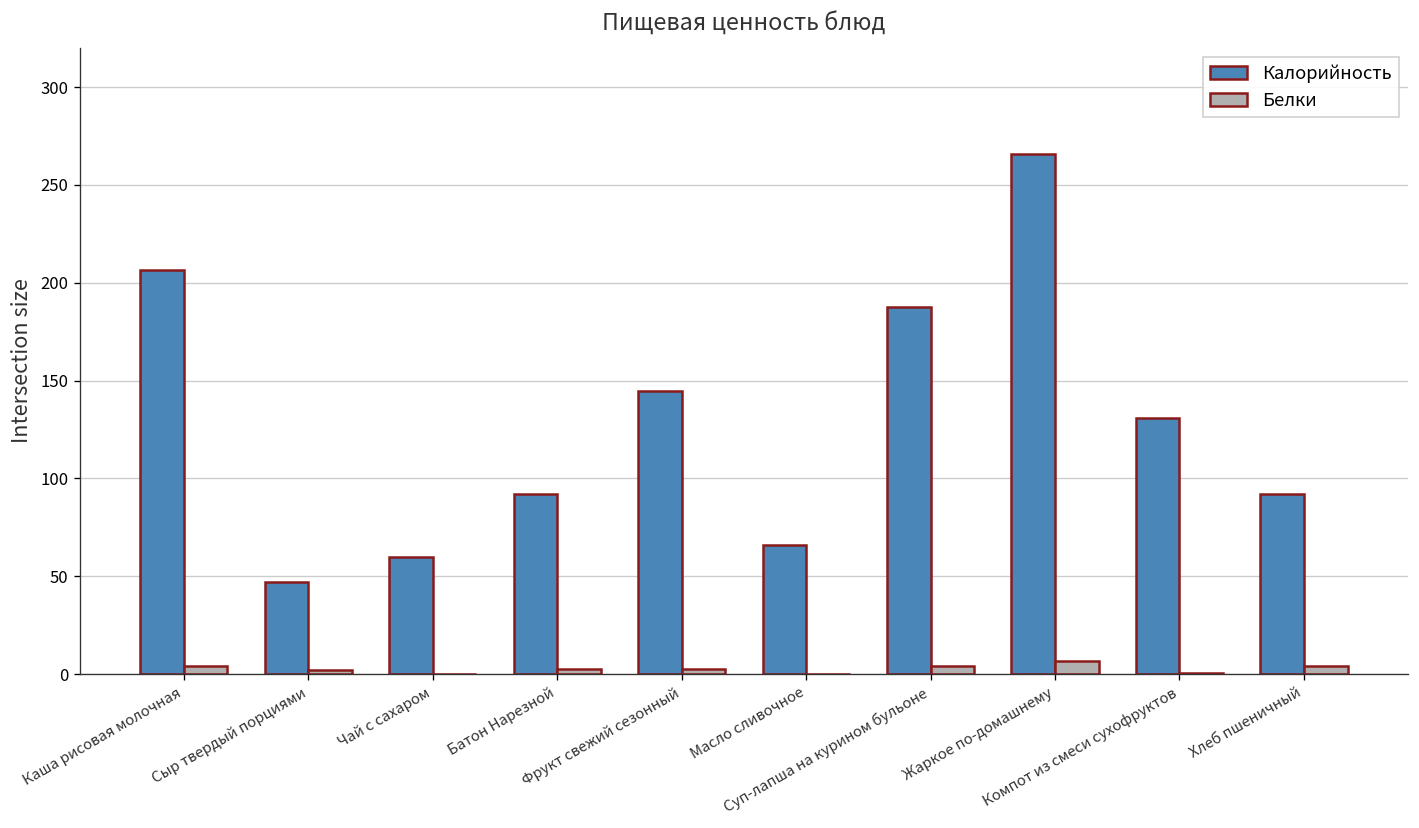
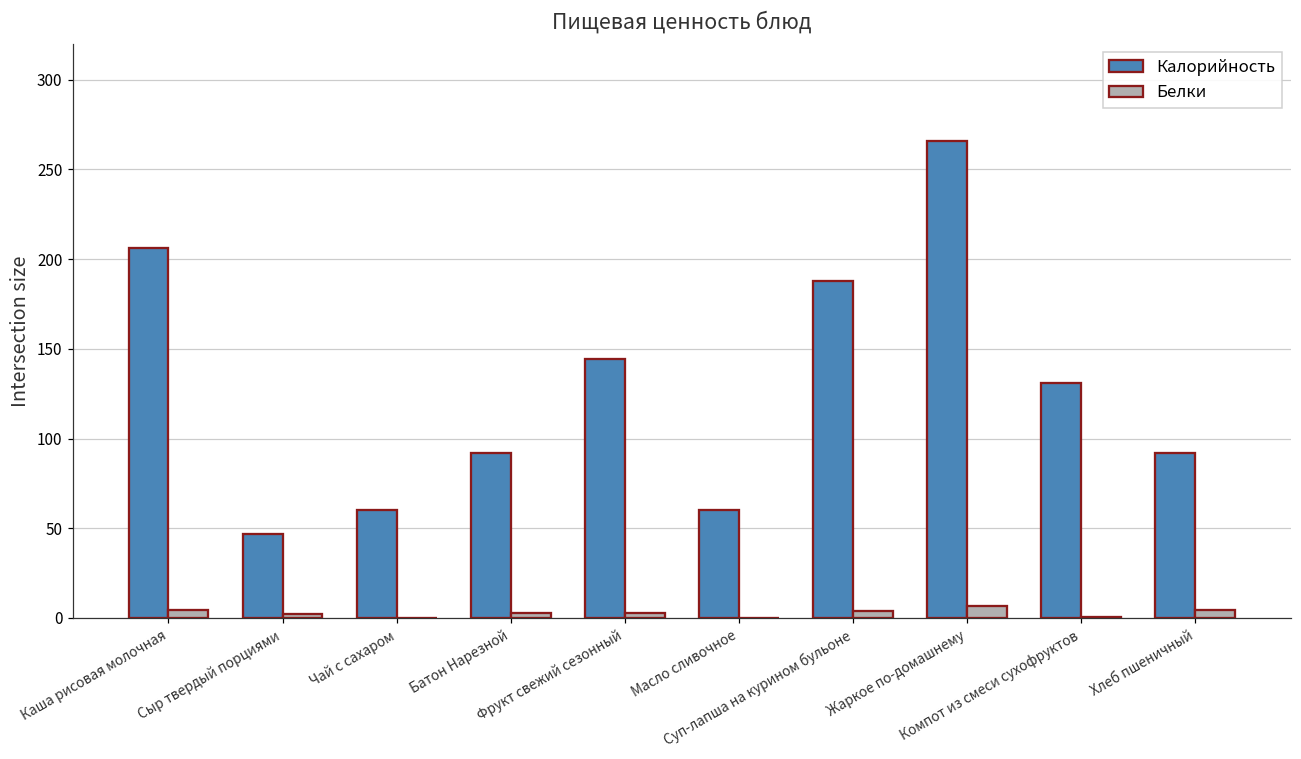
  {
    "Калорийность": {
      "Каша рисовая молочная": 206,
      "Сыр твердый порциями": 47,
      "Чай с сахаром": 60,
      "Батон Нарезной": 92,
      "Фрукт свежий сезонный": 145,
-     "Масло сливочное": 66,
+     "Масло сливочное": 60,
      "Суп-лапша на курином бульоне": 188,
      "Жаркое по-домашнему": 266,
      "Компот из смеси сухофруктов": 131,
      "Хлеб пшеничный": 92
    },
    "Белки": {
      "Каша рисовая молочная": 4,
      "Сыр твердый порциями": 2,
      "Батон Нарезной": 3,
      "Фрукт свежий сезонный": 3,
      "Суп-лапша на курином бульоне": 4,
      "Жаркое по-домашнему": 7,
      "Хлеб пшеничный": 4
    }
  }
